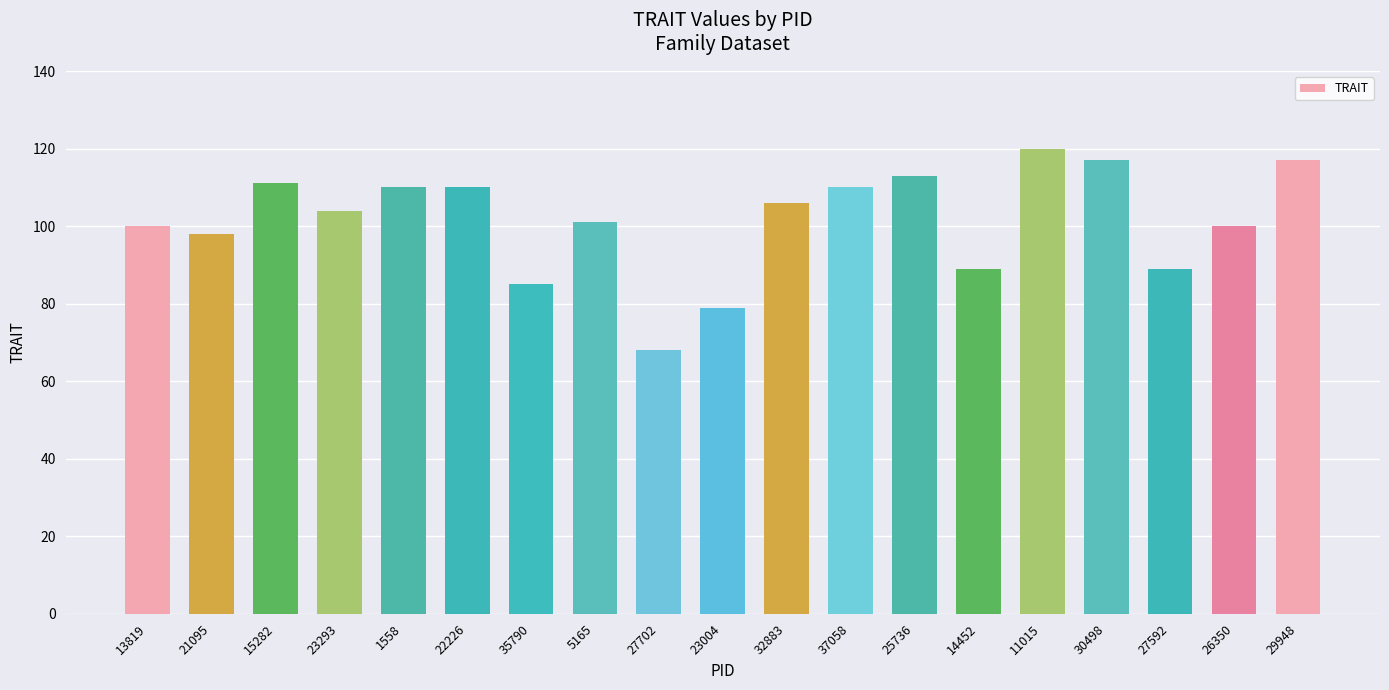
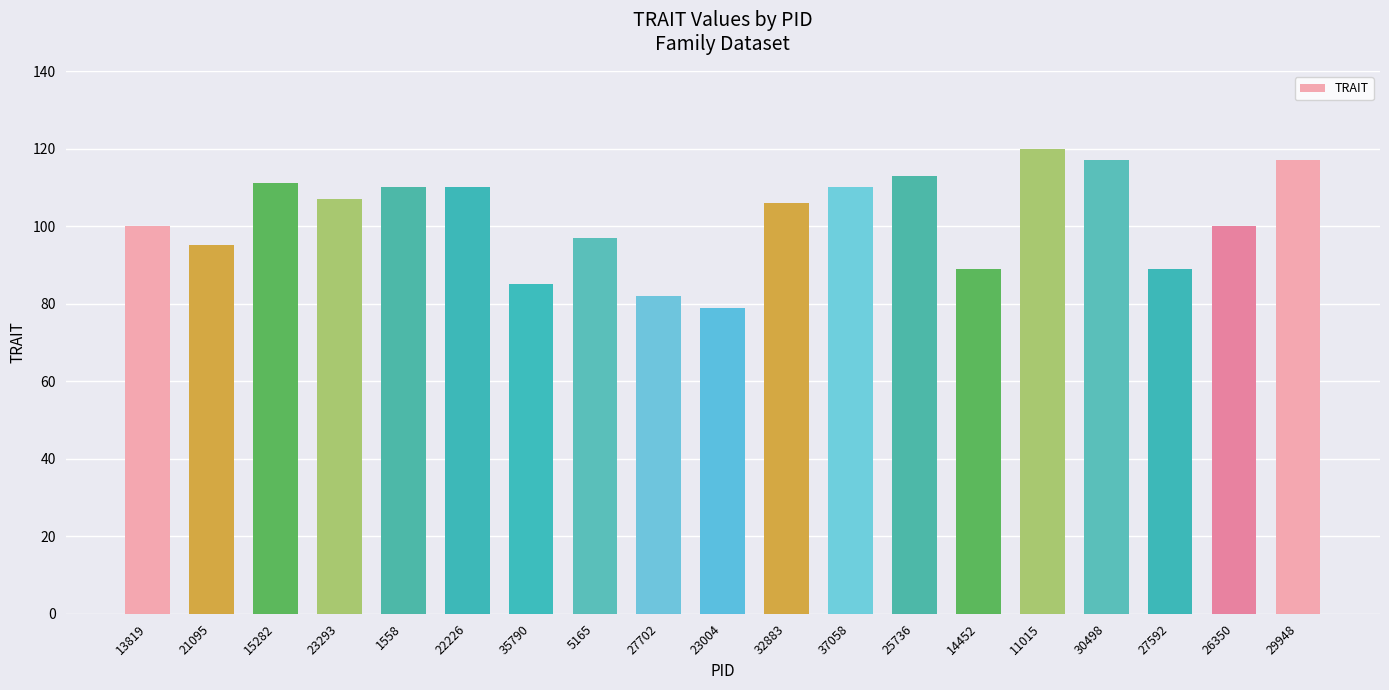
  {
    "13819": 100,
-   "21095": 98,
+   "21095": 95,
    "15282": 111,
-   "23293": 104,
+   "23293": 107,
    "1558": 110,
    "22226": 110,
    "35790": 85,
-   "5165": 101,
-   "27702": 68,
+   "5165": 97,
+   "27702": 82,
    "23004": 79,
    "32883": 106,
    "37058": 110,
    "25736": 113,
    "14452": 89,
    "11015": 120,
    "30498": 117,
    "27592": 89,
    "26350": 100,
    "29948": 117
  }
